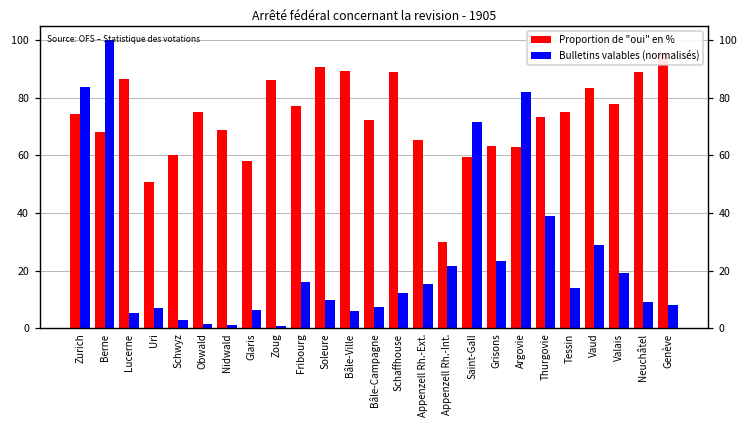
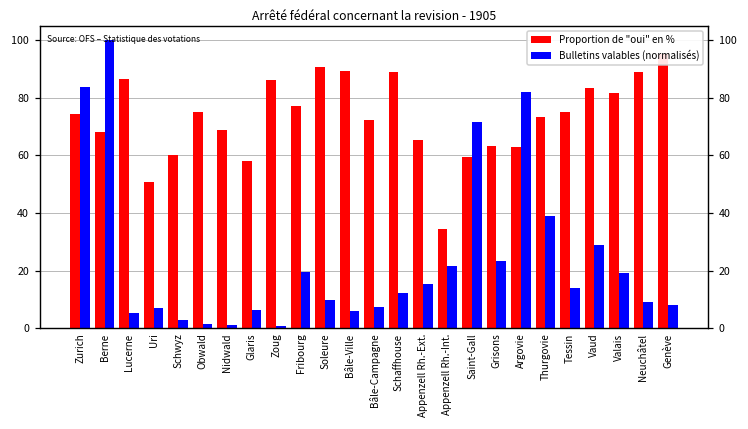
  {
    "Proportion de \"oui\" en %": {
      "Zurich": 74,
      "Berne": 68,
      "Lucerne": 87,
      "Uri": 51,
      "Schwyz": 60,
      "Obwald": 75,
      "Nidwald": 69,
      "Glaris": 58,
      "Zoug": 86,
      "Fribourg": 77,
      "Soleure": 91,
      "Bâle-Ville": 89,
      "Bâle-Campagne": 72,
      "Schaffhouse": 89,
      "Appenzell Rh.-Ext.": 65,
-     "Appenzell Rh.-Int.": 30,
+     "Appenzell Rh.-Int.": 34,
      "Saint-Gall": 60,
      "Grisons": 63,
      "Argovie": 63,
      "Thurgovie": 73,
      "Tessin": 75,
      "Vaud": 84,
-     "Valais": 78,
+     "Valais": 82,
      "Neuchâtel": 89
    },
    "Bulletins valables (normalisés)": {
      "Zurich": 84,
      "Berne": 100,
      "Lucerne": 5,
      "Uri": 7,
      "Schwyz": 3,
      "Obwald": 1,
      "Nidwald": 1,
      "Glaris": 6,
-     "Fribourg": 16,
+     "Fribourg": 20,
      "Soleure": 10,
      "Bâle-Ville": 6,
      "Bâle-Campagne": 7,
      "Schaffhouse": 12,
      "Appenzell Rh.-Ext.": 15,
      "Appenzell Rh.-Int.": 22,
      "Saint-Gall": 72,
      "Grisons": 23,
      "Argovie": 82,
      "Thurgovie": 39,
      "Tessin": 14,
      "Vaud": 29,
      "Valais": 19,
      "Neuchâtel": 9,
      "Genève": 8
    }
  }
